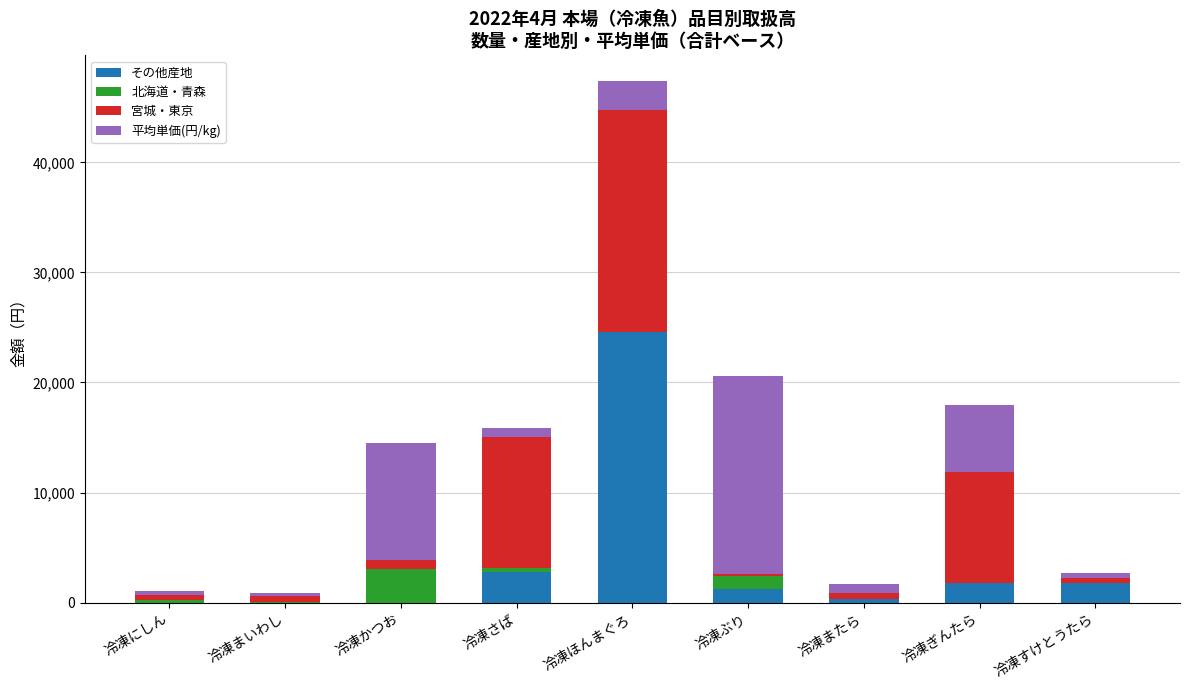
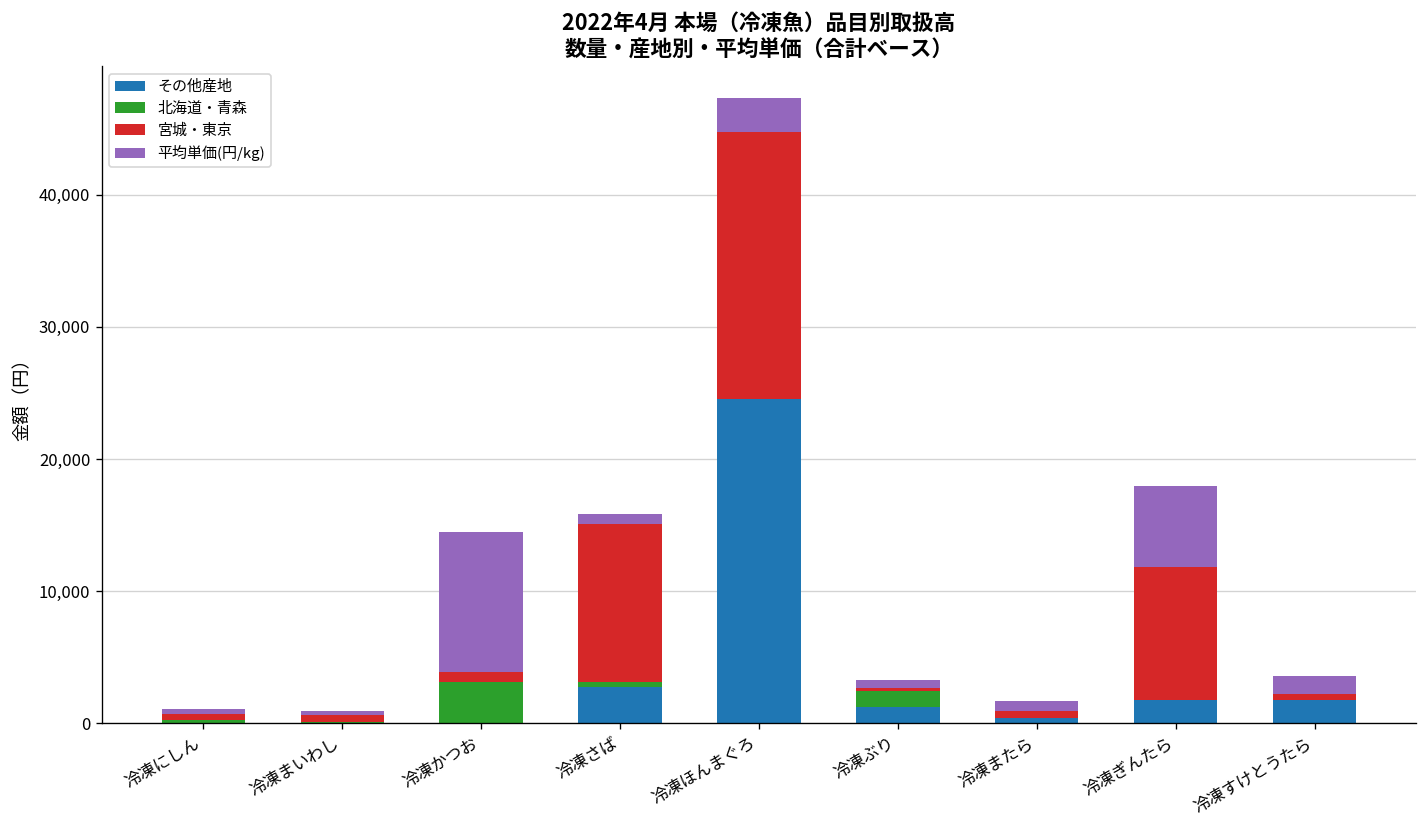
  {
    "その他産地": {
      "冷凍かつお": "0",
      "冷凍さば": "2,800",
      "冷凍ほんまぐろ": "24,600",
      "冷凍ぶり": "1,300",
      "冷凍またら": "400",
      "冷凍ぎんたら": "1,800",
      "冷凍すけとうたら": "1,700"
    },
    "北海道・青森": {
      "冷凍かつお": "3,100",
      "冷凍さば": "400",
      "冷凍ほんまぐろ": "0",
      "冷凍ぶり": "1,200",
      "冷凍またら": "0",
      "冷凍ぎんたら": "0",
      "冷凍すけとうたら": "0"
    },
    "宮城・東京": {
      "冷凍にしん": "500",
      "冷凍まいわし": "600",
      "冷凍かつお": "800",
      "冷凍さば": "11,900",
      "冷凍ほんまぐろ": "20,100",
      "冷凍ぶり": "200",
      "冷凍またら": "500",
      "冷凍ぎんたら": "10,100",
      "冷凍すけとうたら": "500"
    },
    "平均単価(円/kg)": {
      "冷凍にしん": "400",
      "冷凍まいわし": "300",
      "冷凍かつお": "10,600",
      "冷凍さば": "700",
      "冷凍ほんまぐろ": "2,600",
-     "冷凍ぶり": "17,900",
+     "冷凍ぶり": "600",
      "冷凍またら": "800",
      "冷凍ぎんたら": "6,100",
-     "冷凍すけとうたら": "500"
+     "冷凍すけとうたら": "1,300"
    }
  }
